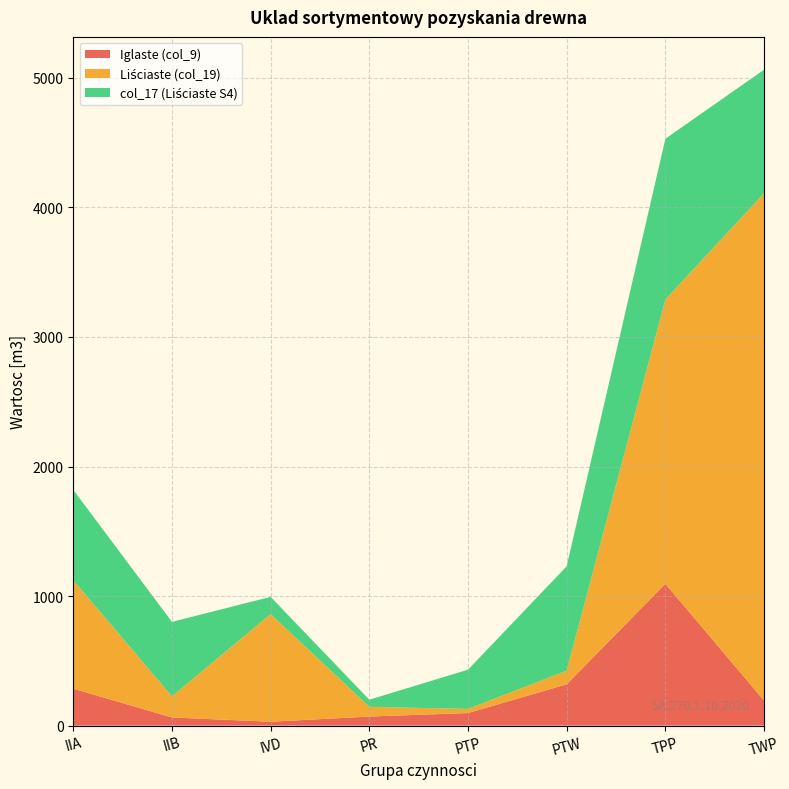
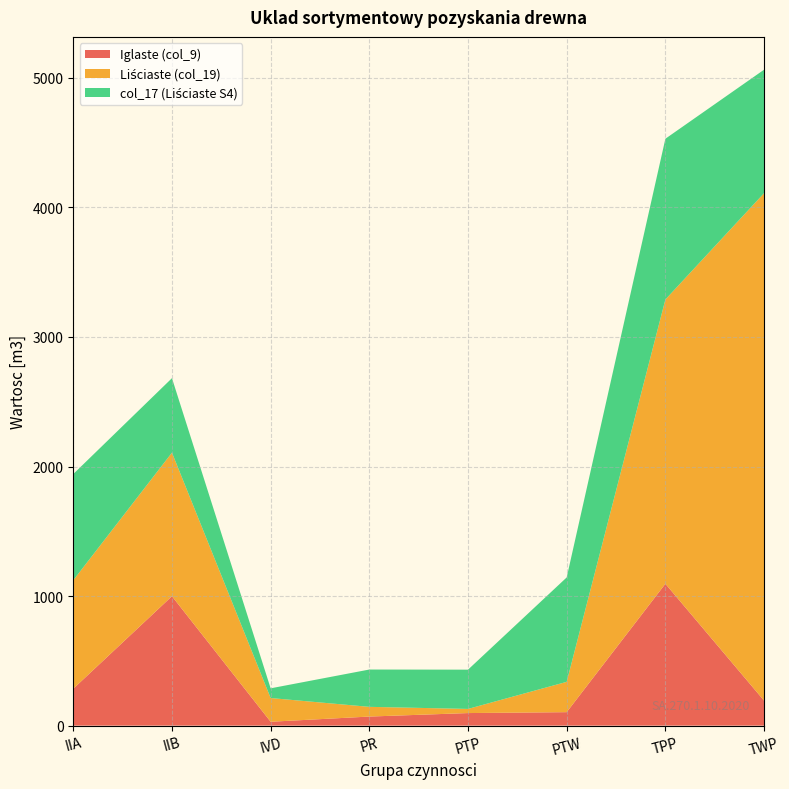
  {
    "Iglaste (col_9)": {
      "IIA": 290,
-     "IIB": 60,
+     "IIB": 1000,
      "IVD": 30,
      "PR": 70,
      "PTP": 100,
-     "PTW": 320,
+     "PTW": 100,
      "TPP": 1100
    },
    "Liściaste (col_19)": {
      "IIA": 840,
-     "IIB": 160,
-     "IVD": 830,
+     "IIB": 1110,
+     "IVD": 180,
      "PR": 80,
      "PTP": 30,
-     "PTW": 110,
+     "PTW": 230,
      "TPP": 2190,
      "TWP": 3920
    },
    "col_17 (Liściaste S4)": {
-     "IIA": 700,
+     "IIA": 820,
      "IIB": 580,
-     "IVD": 130,
-     "PR": 60,
+     "IVD": 80,
+     "PR": 290,
      "PTP": 300,
      "PTW": 810,
      "TPP": 1240,
      "TWP": 950
    }
  }
